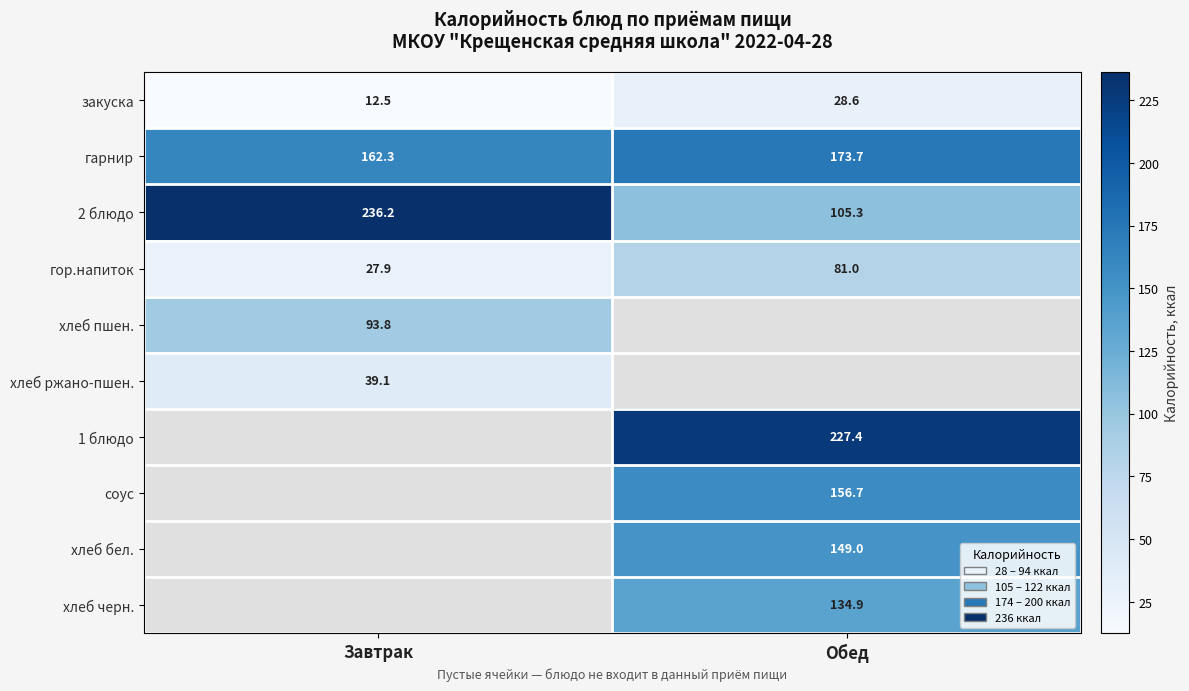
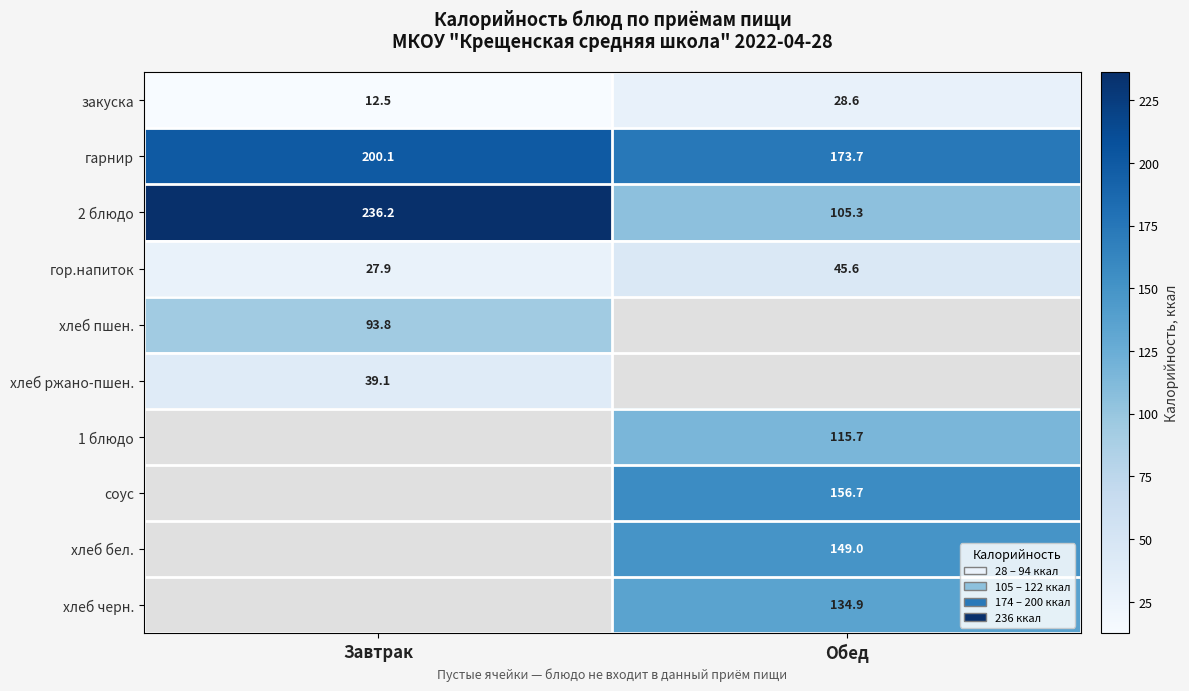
  {
    "закуска": {
      "Завтрак": 12.5,
      "Обед": 28.6
    },
    "гарнир": {
-     "Завтрак": 162.3,
+     "Завтрак": 200.1,
      "Обед": 173.7
    },
    "2 блюдо": {
      "Завтрак": 236.2,
      "Обед": 105.3
    },
    "гор.напиток": {
      "Завтрак": 27.9,
-     "Обед": 81.0
+     "Обед": 45.6
    },
    "хлеб пшен.": {
      "Завтрак": 93.8
    },
    "хлеб ржано-пшен.": {
      "Завтрак": 39.1
    },
    "1 блюдо": {
-     "Обед": 227.4
+     "Обед": 115.7
    },
    "соус": {
      "Обед": 156.7
    },
    "хлеб бел.": {
      "Обед": 149.0
    },
    "хлеб черн.": {
      "Обед": 134.9
    }
  }
